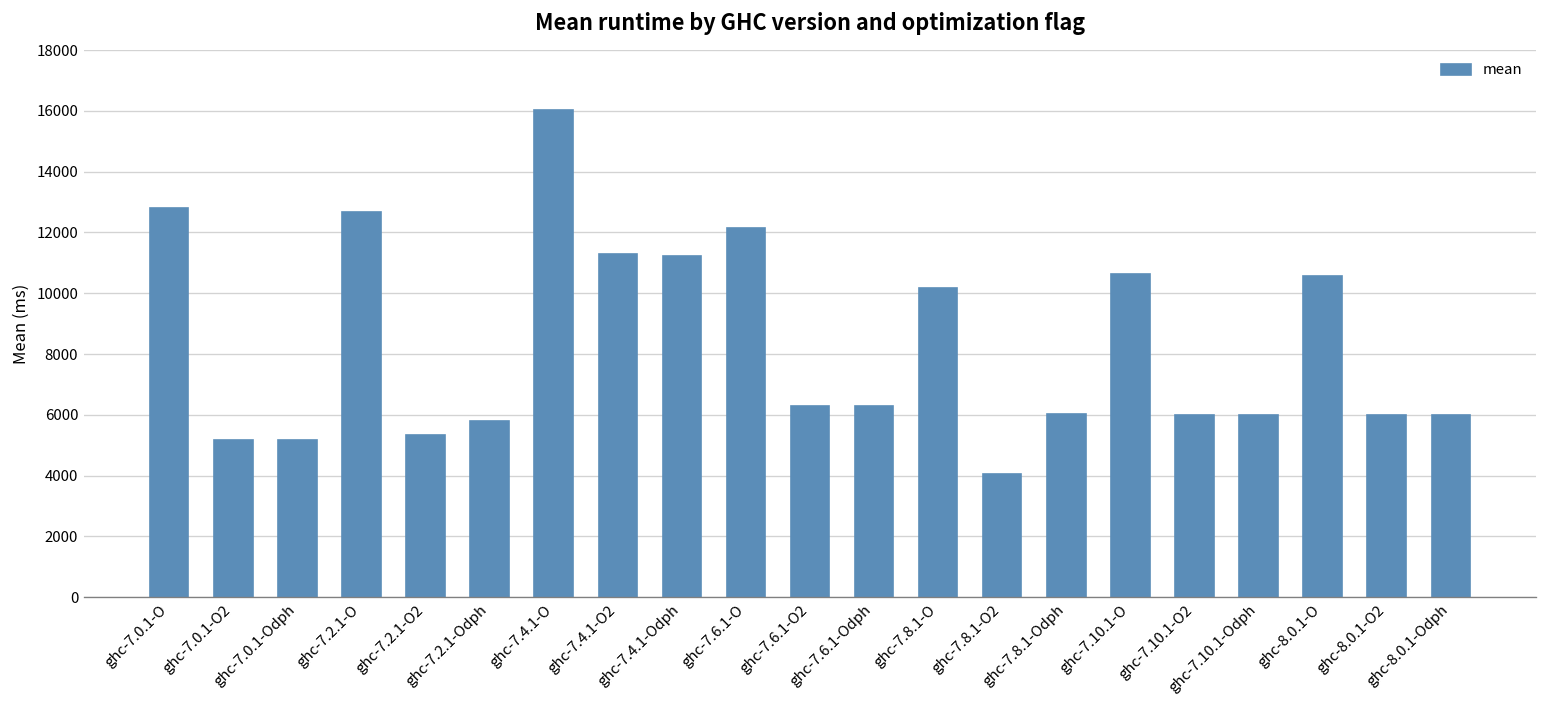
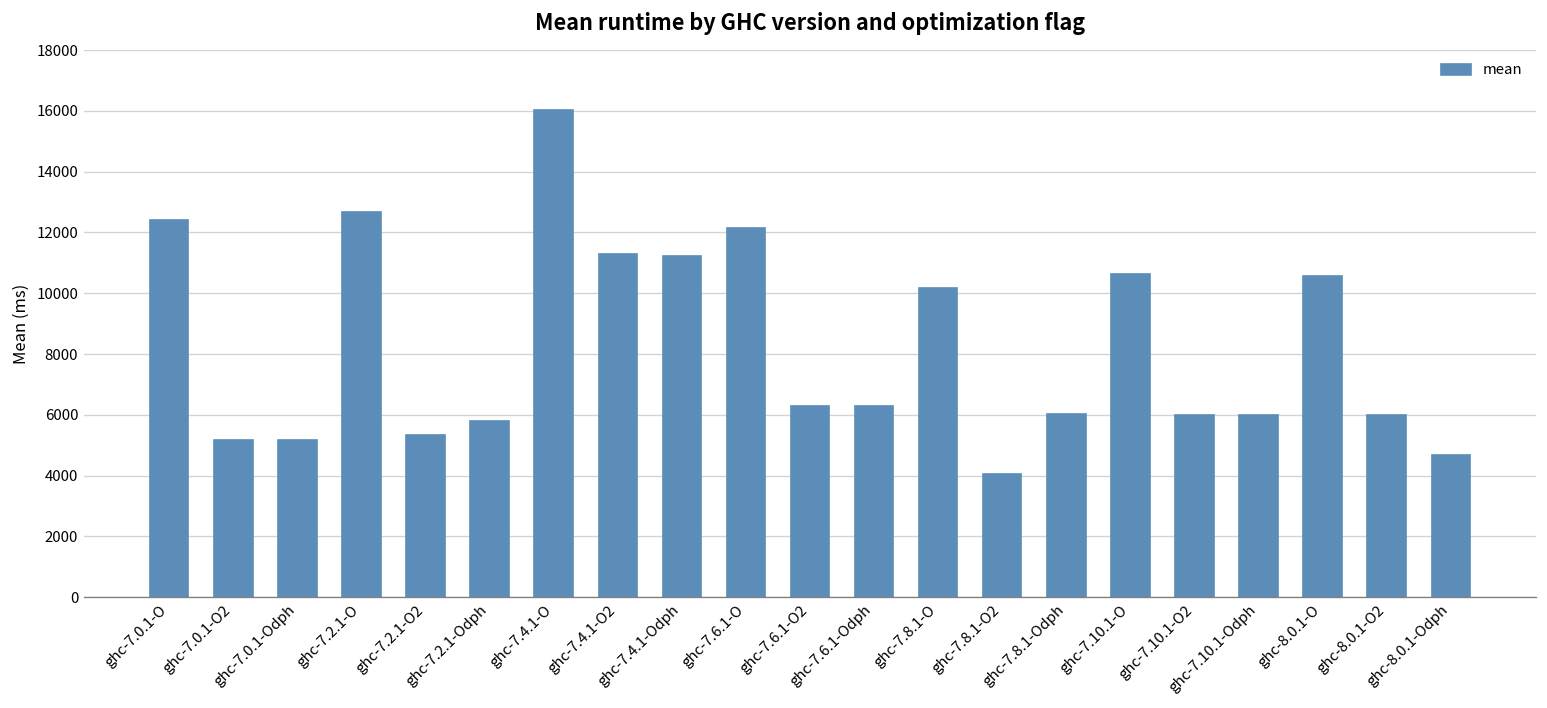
  {
-   "ghc-7.0.1-O": 12800,
+   "ghc-7.0.1-O": 12400,
    "ghc-7.0.1-O2": 5200,
    "ghc-7.0.1-Odph": 5200,
    "ghc-7.2.1-O": 12700,
    "ghc-7.2.1-O2": 5300,
    "ghc-7.2.1-Odph": 5800,
    "ghc-7.4.1-O": 16000,
    "ghc-7.4.1-O2": 11300,
    "ghc-7.4.1-Odph": 11200,
    "ghc-7.6.1-O": 12200,
    "ghc-7.6.1-O2": 6300,
    "ghc-7.6.1-Odph": 6300,
    "ghc-7.8.1-O": 10200,
    "ghc-7.8.1-O2": 4000,
    "ghc-7.8.1-Odph": 6000,
    "ghc-7.10.1-O": 10600,
    "ghc-7.10.1-O2": 6000,
    "ghc-7.10.1-Odph": 6000,
    "ghc-8.0.1-O": 10600,
    "ghc-8.0.1-O2": 6000,
-   "ghc-8.0.1-Odph": 6000
+   "ghc-8.0.1-Odph": 4700
  }
